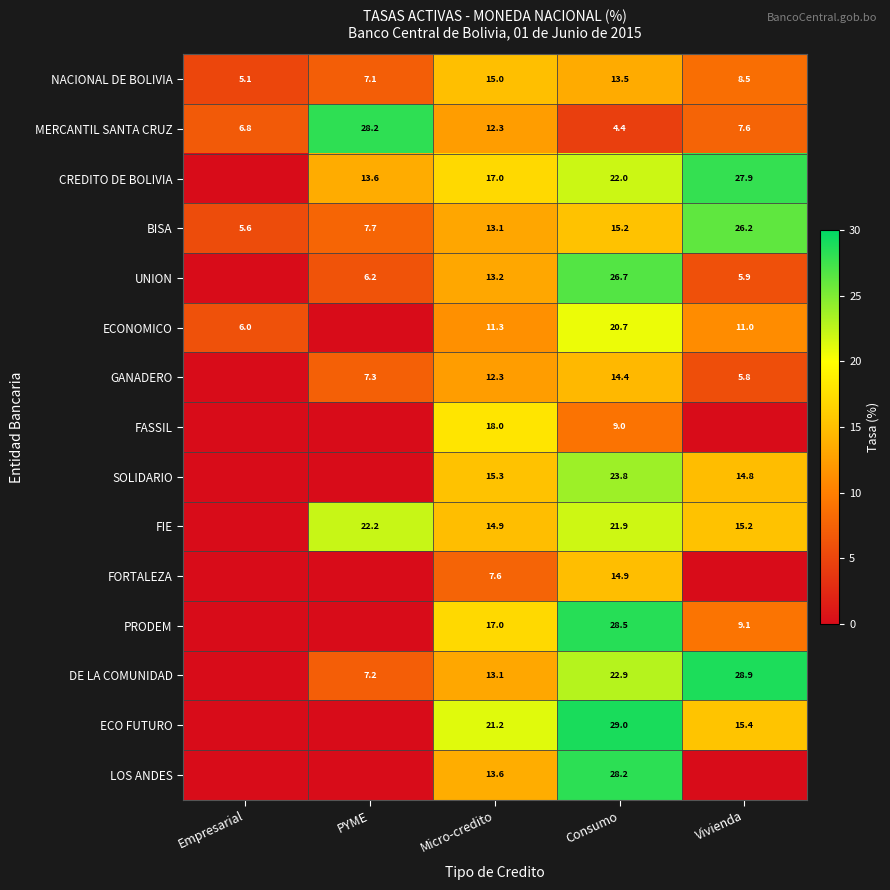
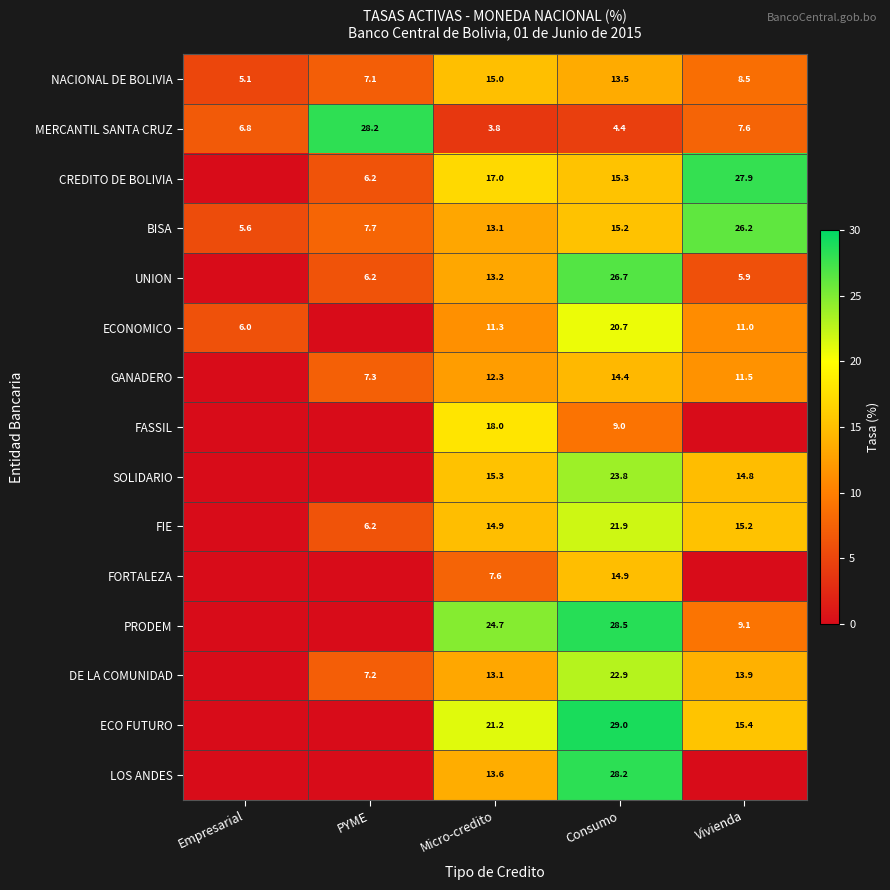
  {
    "NACIONAL DE BOLIVIA": {
      "Empresarial": 5.1,
      "PYME": 7.1,
      "Micro-credito": 15.0,
      "Consumo": 13.5,
      "Vivienda": 8.5
    },
    "MERCANTIL SANTA CRUZ": {
      "Empresarial": 6.8,
      "PYME": 28.2,
-     "Micro-credito": 12.3,
+     "Micro-credito": 3.8,
      "Consumo": 4.4,
      "Vivienda": 7.6
    },
    "CREDITO DE BOLIVIA": {
-     "PYME": 13.6,
+     "PYME": 6.2,
      "Micro-credito": 17.0,
-     "Consumo": 22.0,
+     "Consumo": 15.3,
      "Vivienda": 27.9
    },
    "BISA": {
      "Empresarial": 5.6,
      "PYME": 7.7,
      "Micro-credito": 13.1,
      "Consumo": 15.2,
      "Vivienda": 26.2
    },
    "UNION": {
      "PYME": 6.2,
      "Micro-credito": 13.2,
      "Consumo": 26.7,
      "Vivienda": 5.9
    },
    "ECONOMICO": {
      "Empresarial": 6.0,
      "Micro-credito": 11.3,
      "Consumo": 20.7,
      "Vivienda": 11.0
    },
    "GANADERO": {
      "PYME": 7.3,
      "Micro-credito": 12.3,
      "Consumo": 14.4,
-     "Vivienda": 5.8
+     "Vivienda": 11.5
    },
    "FASSIL": {
      "Micro-credito": 18.0,
      "Consumo": 9.0
    },
    "SOLIDARIO": {
      "Micro-credito": 15.3,
      "Consumo": 23.8,
      "Vivienda": 14.8
    },
    "FIE": {
-     "PYME": 22.2,
+     "PYME": 6.2,
      "Micro-credito": 14.9,
      "Consumo": 21.9,
      "Vivienda": 15.2
    },
    "FORTALEZA": {
      "Micro-credito": 7.6,
      "Consumo": 14.9
    },
    "PRODEM": {
-     "Micro-credito": 17.0,
+     "Micro-credito": 24.7,
      "Consumo": 28.5,
      "Vivienda": 9.1
    },
    "DE LA COMUNIDAD": {
      "PYME": 7.2,
      "Micro-credito": 13.1,
      "Consumo": 22.9,
-     "Vivienda": 28.9
+     "Vivienda": 13.9
    },
    "ECO FUTURO": {
      "Micro-credito": 21.2,
      "Consumo": 29.0,
      "Vivienda": 15.4
    },
    "LOS ANDES": {
      "Micro-credito": 13.6,
      "Consumo": 28.2
    }
  }
